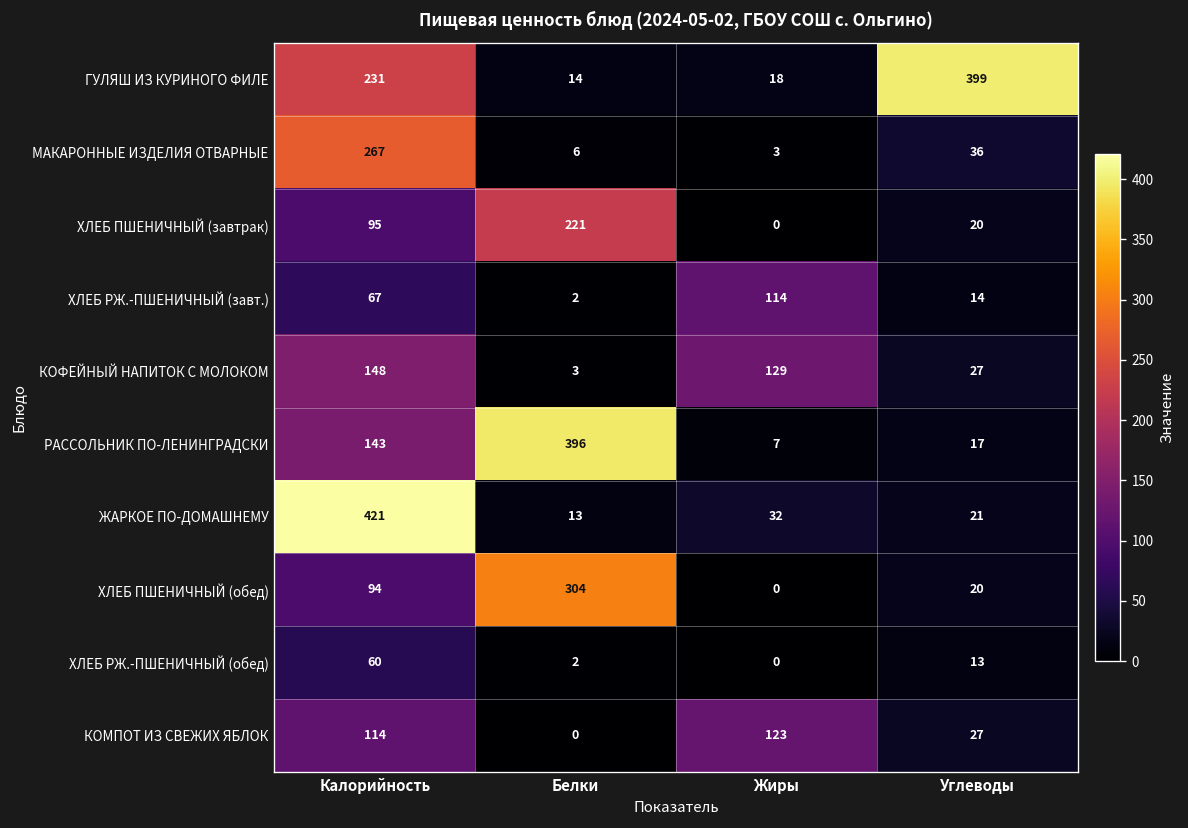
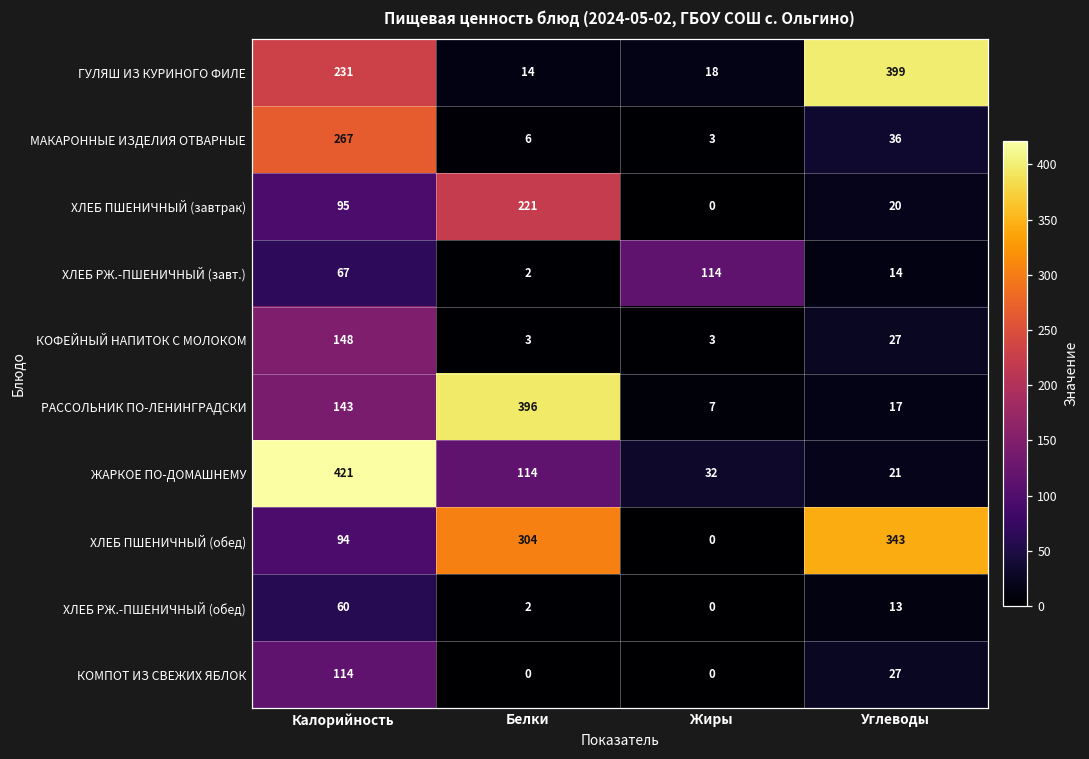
  {
    "ГУЛЯШ ИЗ КУРИНОГО ФИЛЕ": {
      "Калорийность": 231,
      "Белки": 14,
      "Жиры": 18,
      "Углеводы": 399
    },
    "МАКАРОННЫЕ ИЗДЕЛИЯ ОТВАРНЫЕ": {
      "Калорийность": 267,
      "Белки": 6,
      "Жиры": 3,
      "Углеводы": 36
    },
    "ХЛЕБ ПШЕНИЧНЫЙ (завтрак)": {
      "Калорийность": 95,
      "Белки": 221,
      "Жиры": 0,
      "Углеводы": 20
    },
    "ХЛЕБ РЖ.-ПШЕНИЧНЫЙ (завт.)": {
      "Калорийность": 67,
      "Белки": 2,
      "Жиры": 114,
      "Углеводы": 14
    },
    "КОФЕЙНЫЙ НАПИТОК С МОЛОКОМ": {
      "Калорийность": 148,
      "Белки": 3,
-     "Жиры": 129,
+     "Жиры": 3,
      "Углеводы": 27
    },
    "РАССОЛЬНИК ПО-ЛЕНИНГРАДСКИ": {
      "Калорийность": 143,
      "Белки": 396,
      "Жиры": 7,
      "Углеводы": 17
    },
    "ЖАРКОЕ ПО-ДОМАШНЕМУ": {
      "Калорийность": 421,
-     "Белки": 13,
+     "Белки": 114,
      "Жиры": 32,
      "Углеводы": 21
    },
    "ХЛЕБ ПШЕНИЧНЫЙ (обед)": {
      "Калорийность": 94,
      "Белки": 304,
      "Жиры": 0,
-     "Углеводы": 20
+     "Углеводы": 343
    },
    "ХЛЕБ РЖ.-ПШЕНИЧНЫЙ (обед)": {
      "Калорийность": 60,
      "Белки": 2,
      "Жиры": 0,
      "Углеводы": 13
    },
    "КОМПОТ ИЗ СВЕЖИХ ЯБЛОК": {
      "Калорийность": 114,
      "Белки": 0,
-     "Жиры": 123,
+     "Жиры": 0,
      "Углеводы": 27
    }
  }
